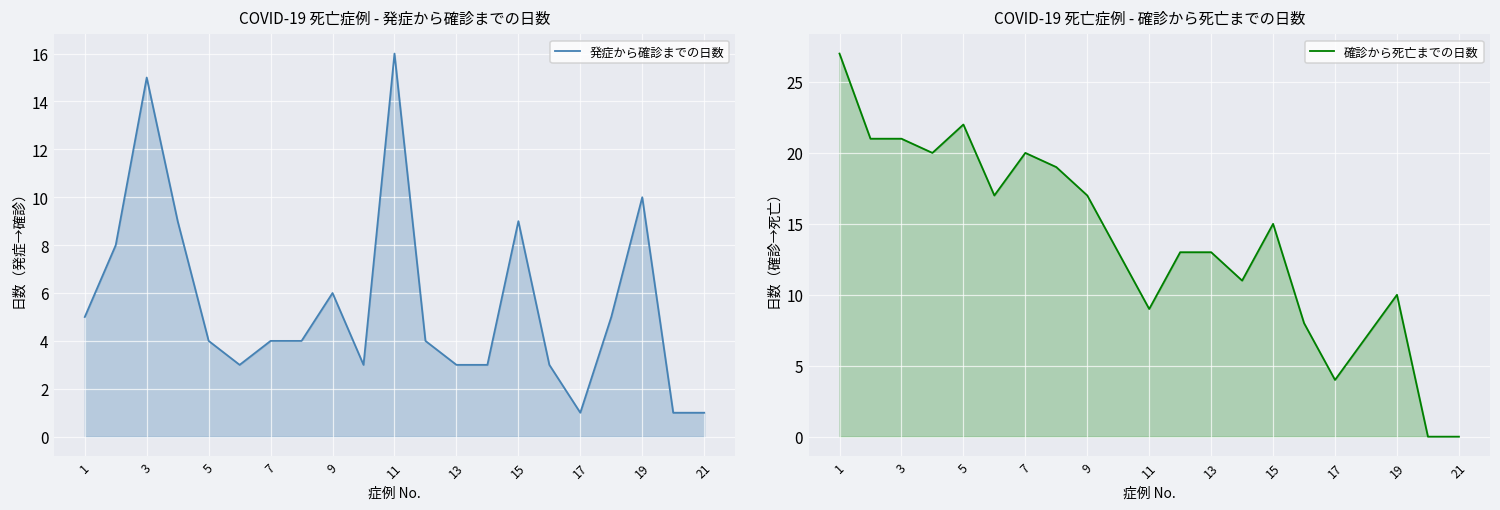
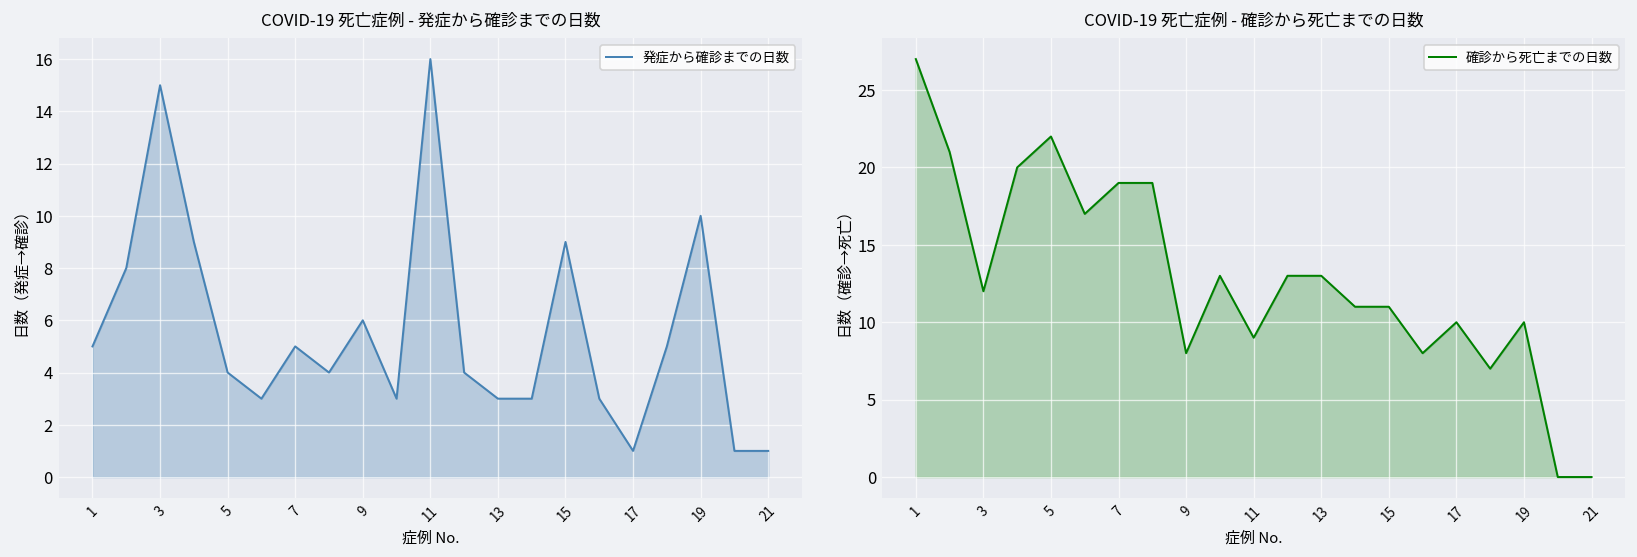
  {
    "COVID-19 死亡症例 - 発症から確診までの日数": {
      "1": 5,
      "3": 15,
      "5": 4,
-     "7": 4,
+     "7": 5,
      "9": 6,
      "11": 16,
      "13": 3,
      "15": 9,
      "17": 1,
      "19": 10,
      "21": 1
    },
    "COVID-19 死亡症例 - 確診から死亡までの日数": {
      "1": 27,
-     "3": 21,
+     "3": 12,
      "5": 22,
-     "7": 20,
-     "9": 17,
+     "7": 19,
+     "9": 8,
      "11": 9,
      "13": 13,
-     "15": 15,
-     "17": 4,
+     "15": 11,
+     "17": 10,
      "19": 10,
      "21": 0
    }
  }
